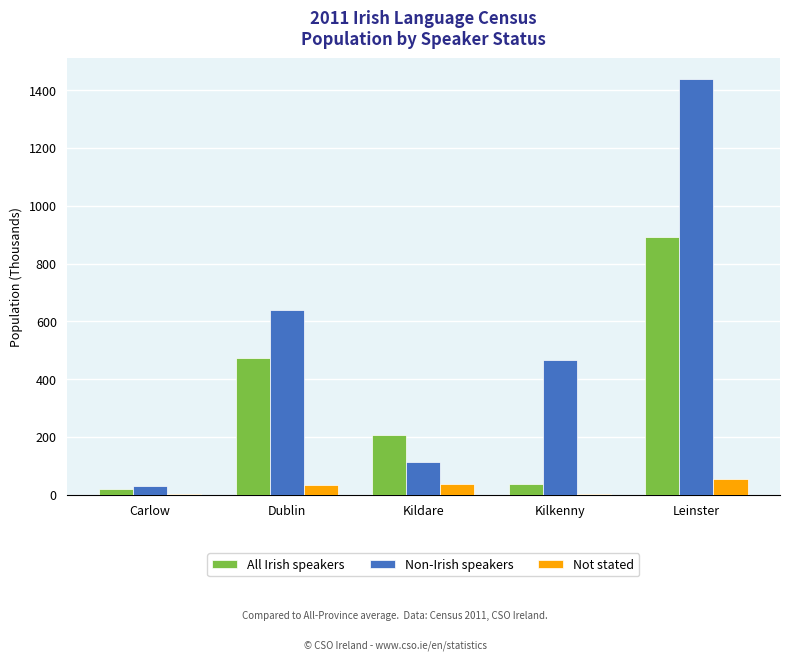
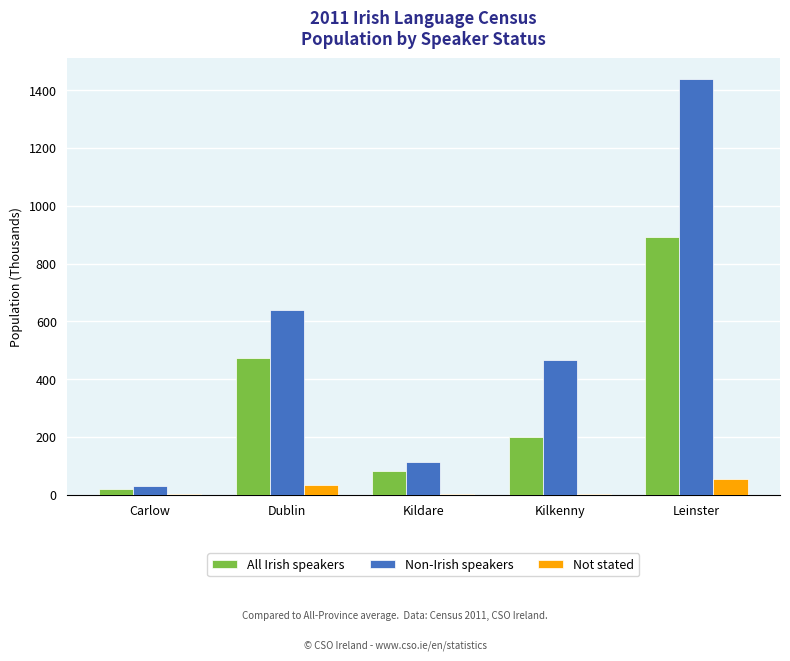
  {
    "All Irish speakers": {
      "Carlow": 20,
      "Dublin": 470,
-     "Kildare": 210,
-     "Kilkenny": 40,
+     "Kildare": 80,
+     "Kilkenny": 200,
      "Leinster": 890
    },
    "Non-Irish speakers": {
      "Carlow": 30,
      "Dublin": 640,
      "Kildare": 110,
      "Kilkenny": 470,
      "Leinster": 1440
    },
    "Not stated": {
      "Dublin": 30,
-     "Kildare": 40,
+     "Kildare": 0,
      "Leinster": 50
    }
  }
